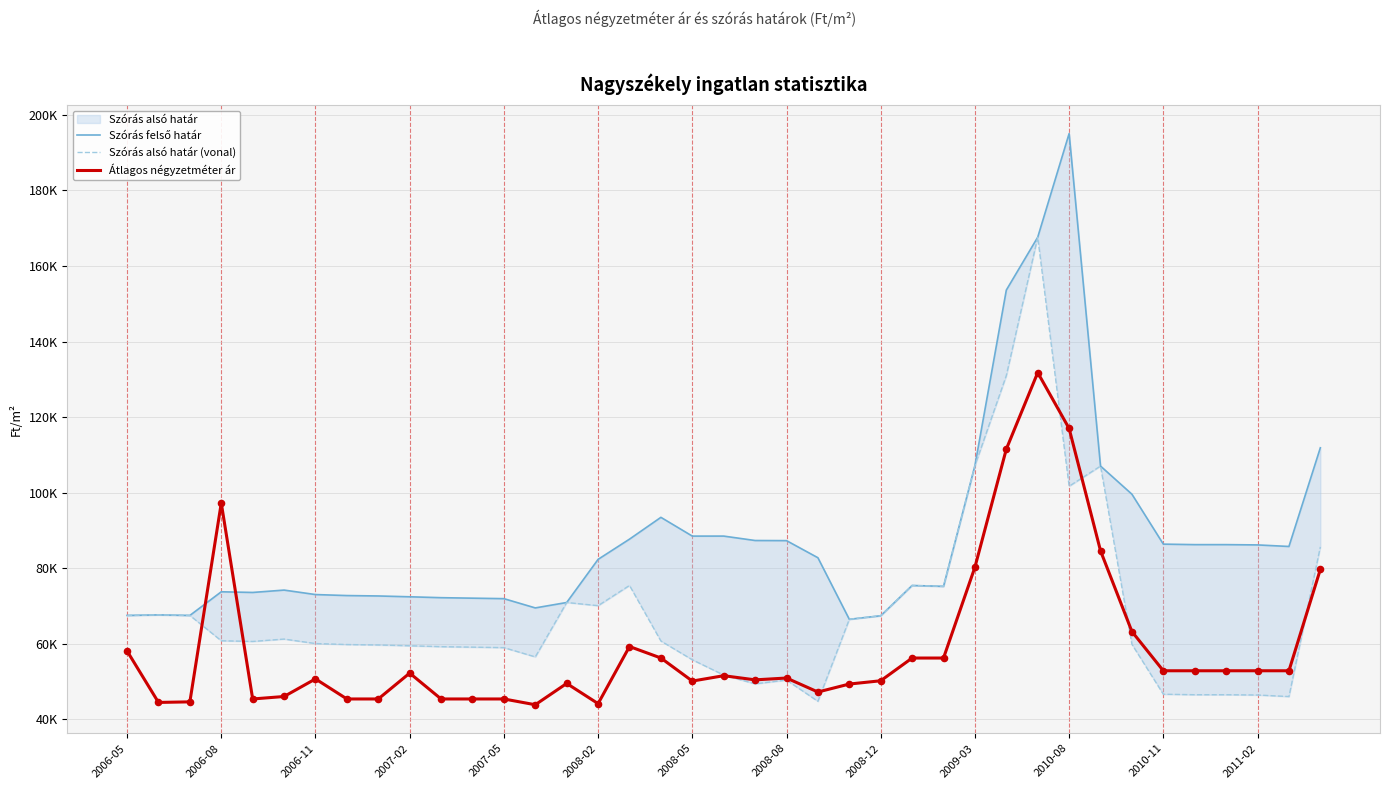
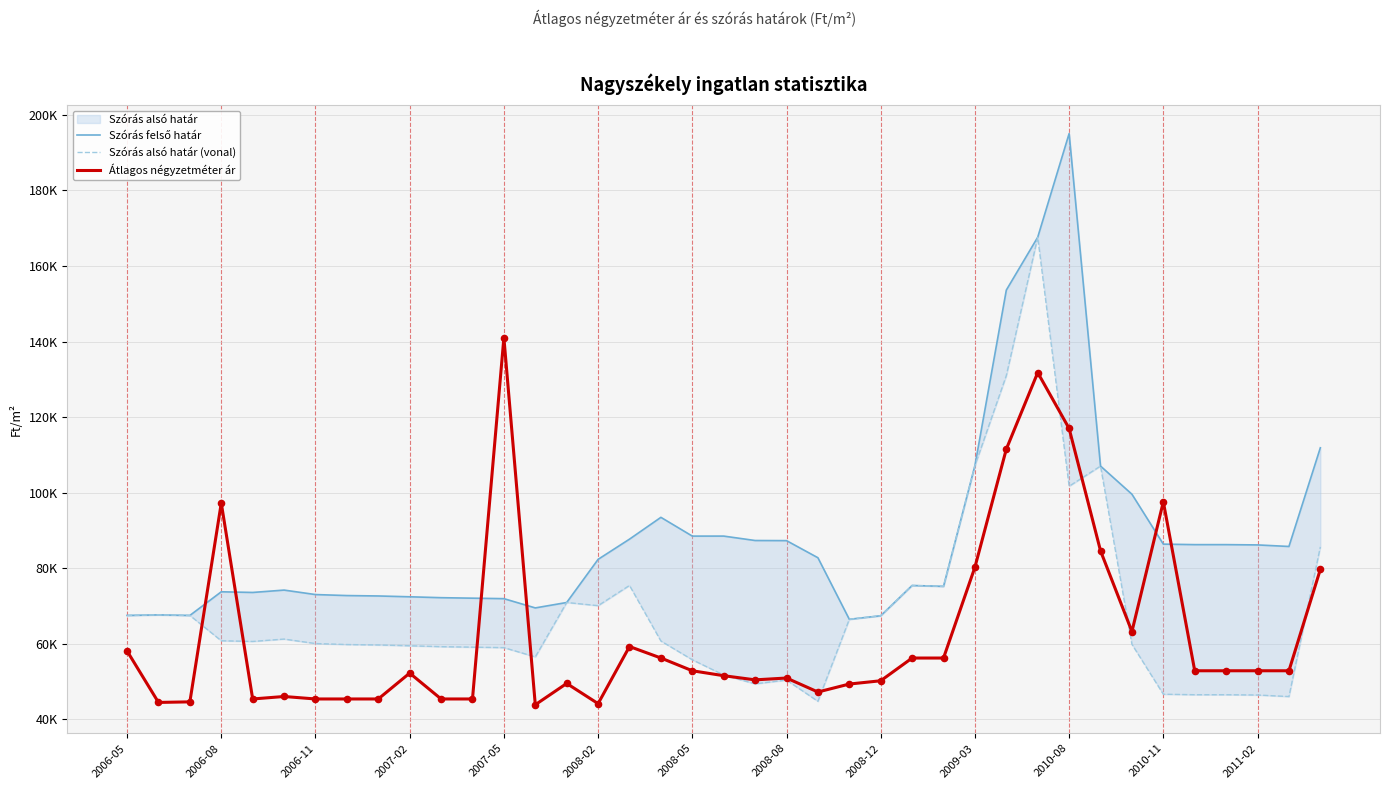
  {
    "Átlagos négyzetméter ár": {
      "2006-05": 58000,
      "2006-08": 97000,
-     "2006-11": 51000,
+     "2006-11": 45000,
      "2007-02": 52000,
-     "2007-05": 45000,
+     "2007-05": 141000,
      "2008-02": 44000,
-     "2008-05": 50000,
+     "2008-05": 53000,
      "2008-12": 50000,
      "2009-03": 80000,
      "2010-08": 117000,
-     "2010-11": 53000,
+     "2010-11": 98000,
      "2011-02": 53000
    }
  }
